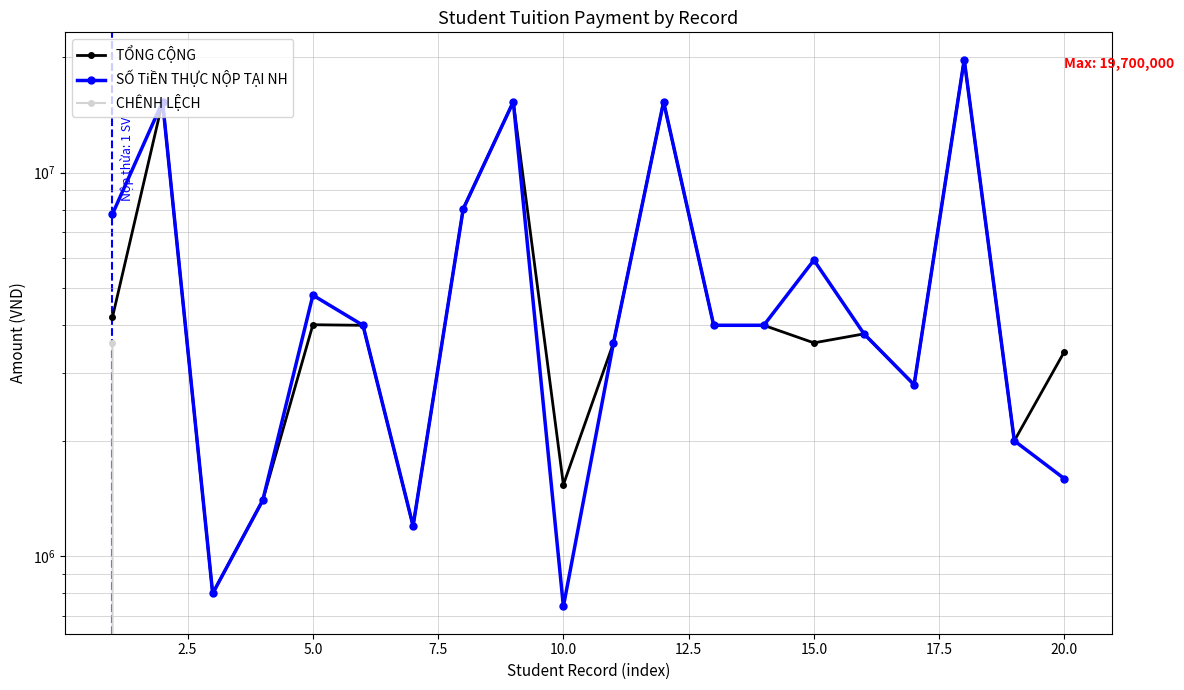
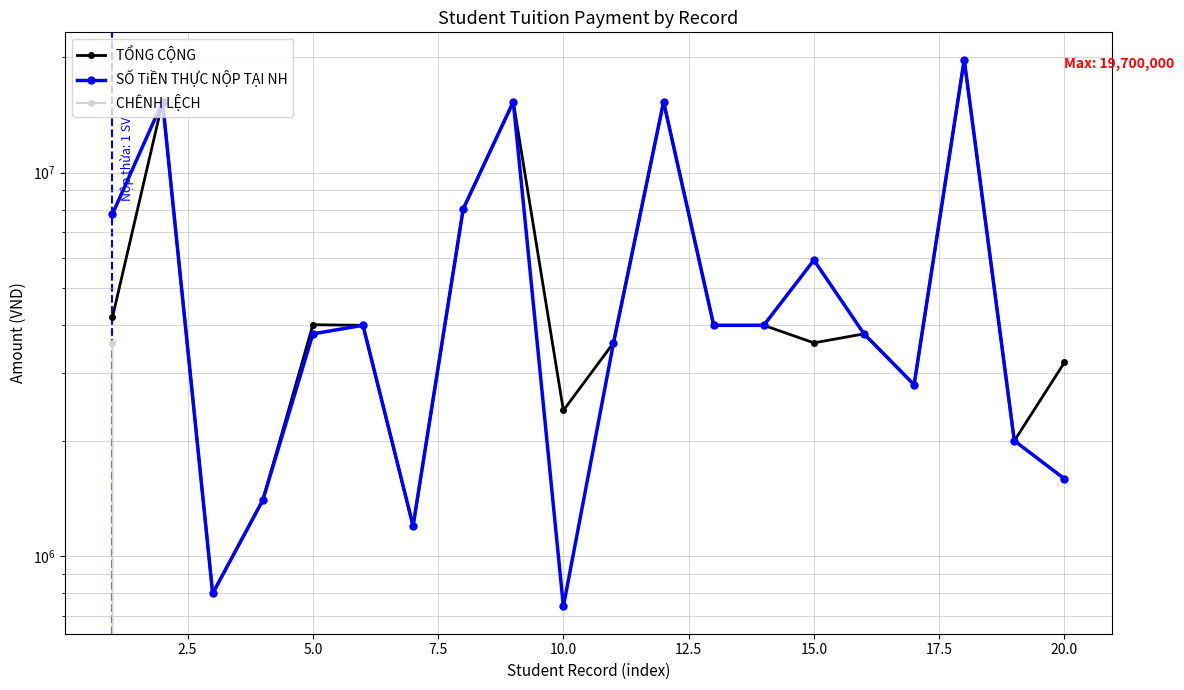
  {
    "TỔNG CỘNG": {
      "5.0": 4000000,
-     "10.0": 1540000,
+     "10.0": 2400000,
      "15.0": 3600000,
-     "20.0": 3400000
+     "20.0": 3200000
    },
    "SỐ TiỀN THỰC NỘP TẠI NH": {
-     "5.0": 4800000,
+     "5.0": 3800000,
      "10.0": 740000,
      "15.0": 5900000,
      "20.0": 1590000
    }
  }
